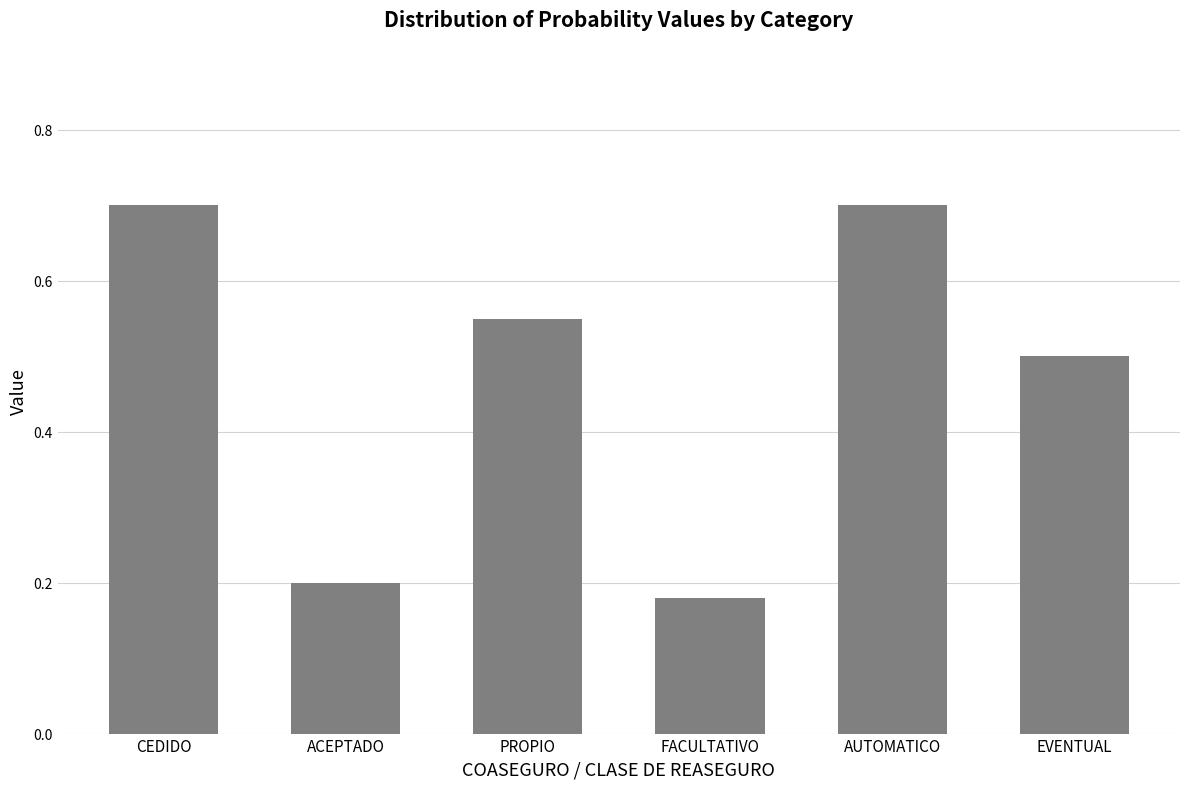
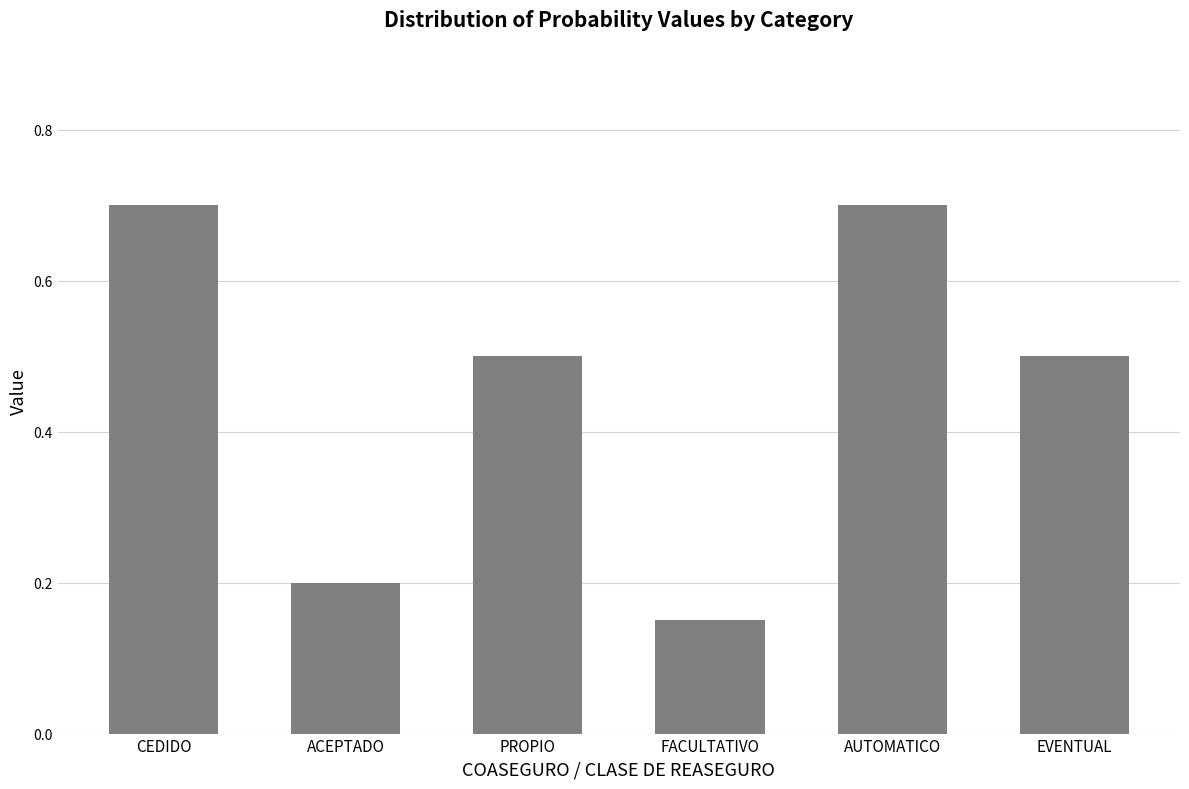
  {
    "CEDIDO": 0.70,
    "ACEPTADO": 0.20,
-   "PROPIO": 0.55,
-   "FACULTATIVO": 0.18,
+   "PROPIO": 0.50,
+   "FACULTATIVO": 0.15,
    "AUTOMATICO": 0.70,
    "EVENTUAL": 0.50
  }
